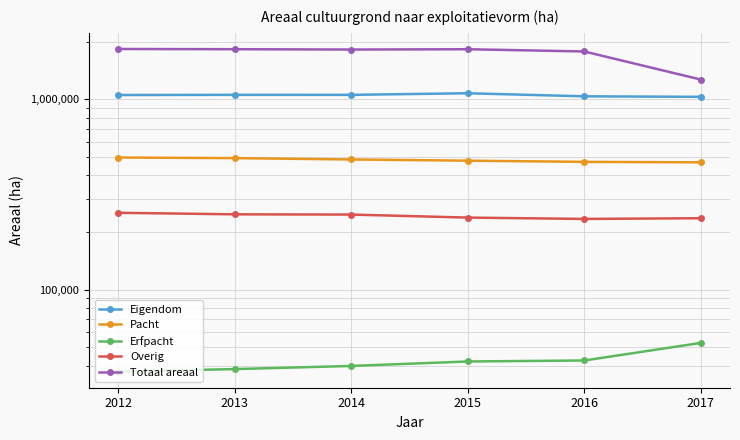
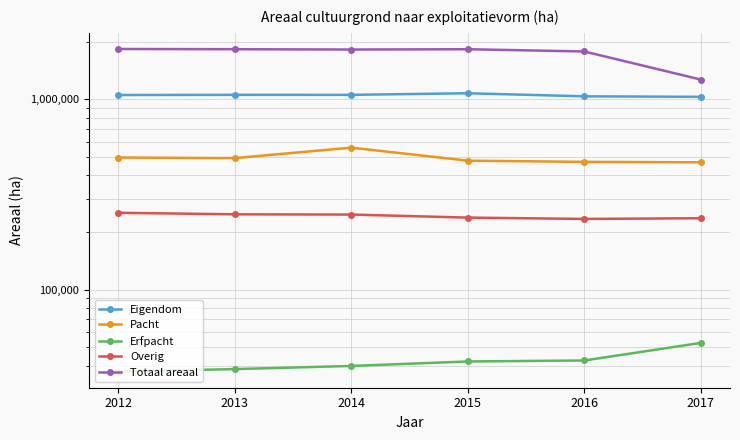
  {
    "Eigendom": {
      "2012": "1,100,000",
      "2013": "1,100,000",
      "2014": "1,100,000",
      "2015": "1,100,000",
      "2016": "1,000,000",
      "2017": "1,000,000"
    },
    "Pacht": {
      "2012": "500,000",
      "2013": "490,000",
-     "2014": "480,000",
+     "2014": "560,000",
      "2015": "480,000",
      "2016": "470,000",
      "2017": "470,000"
    },
    "Erfpacht": {
      "2013": "38,000",
      "2014": "40,000",
      "2015": "42,000",
      "2016": "43,000",
      "2017": "53,000"
    },
    "Overig": {
      "2012": "250,000",
      "2013": "250,000",
      "2014": "250,000",
      "2015": "240,000",
      "2016": "240,000",
      "2017": "240,000"
    },
    "Totaal areaal": {
      "2012": "1,800,000",
      "2013": "1,800,000",
      "2014": "1,800,000",
      "2015": "1,800,000",
      "2016": "1,800,000",
      "2017": "1,300,000"
    }
  }
